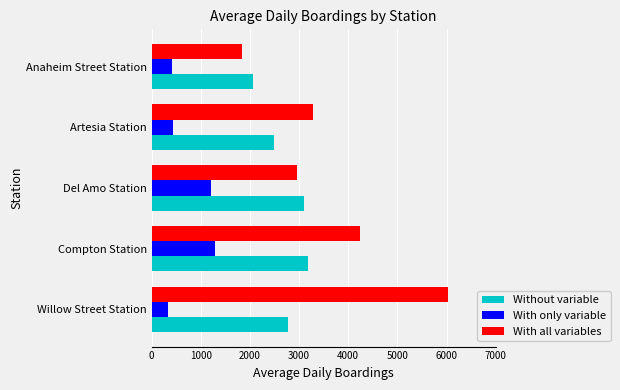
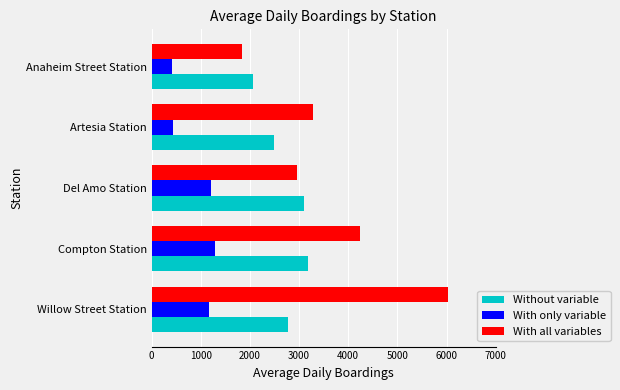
  {
    "Without variable": {
      "Anaheim Street Station": 2100,
      "Artesia Station": 2500,
      "Del Amo Station": 3100,
      "Compton Station": 3200,
      "Willow Street Station": 2800
    },
    "With only variable": {
      "Anaheim Street Station": 400,
      "Artesia Station": 400,
      "Del Amo Station": 1200,
      "Compton Station": 1300,
-     "Willow Street Station": 300
+     "Willow Street Station": 1200
    },
    "With all variables": {
      "Anaheim Street Station": 1800,
      "Artesia Station": 3300,
      "Del Amo Station": 3000,
      "Compton Station": 4200,
      "Willow Street Station": 6000
    }
  }
